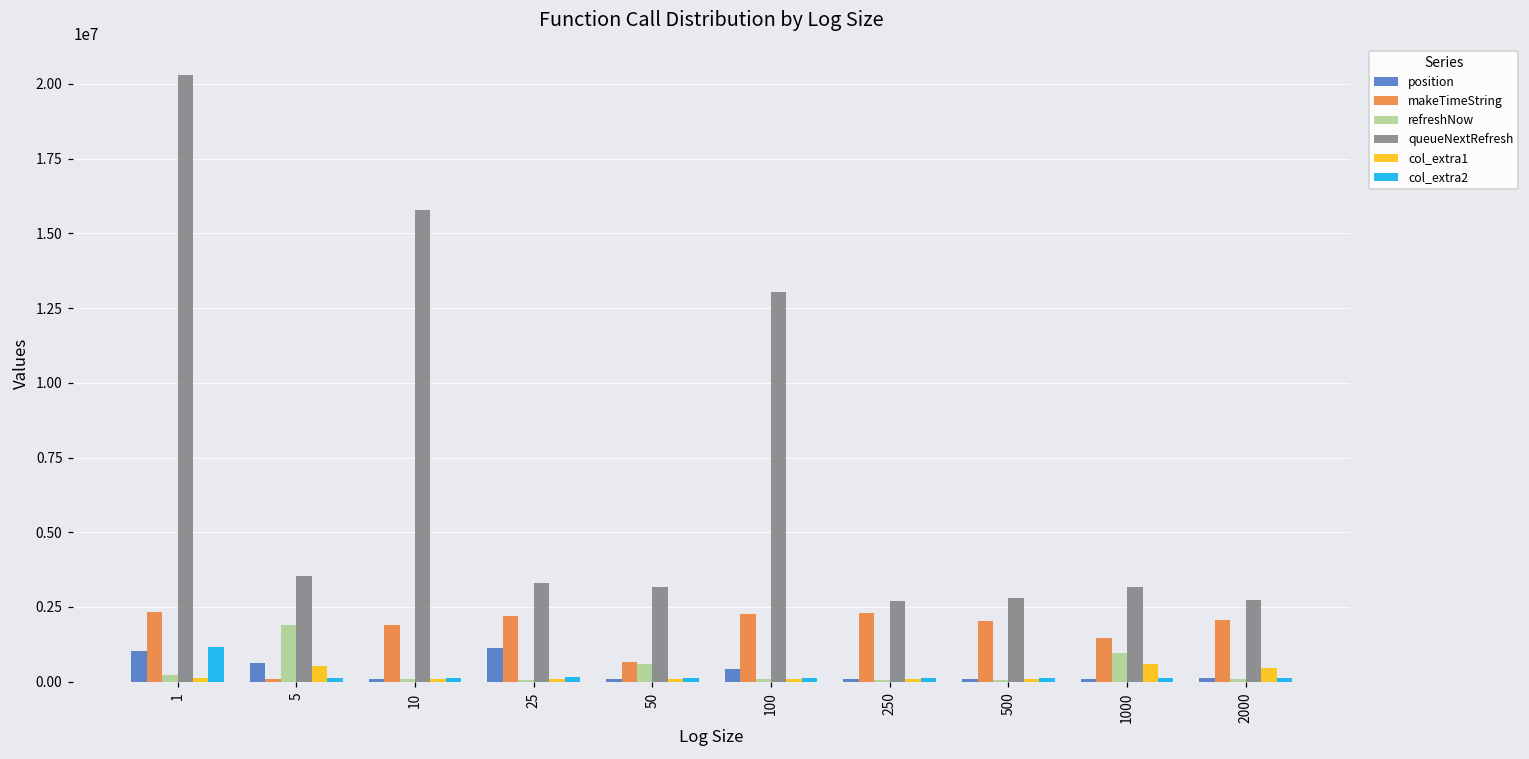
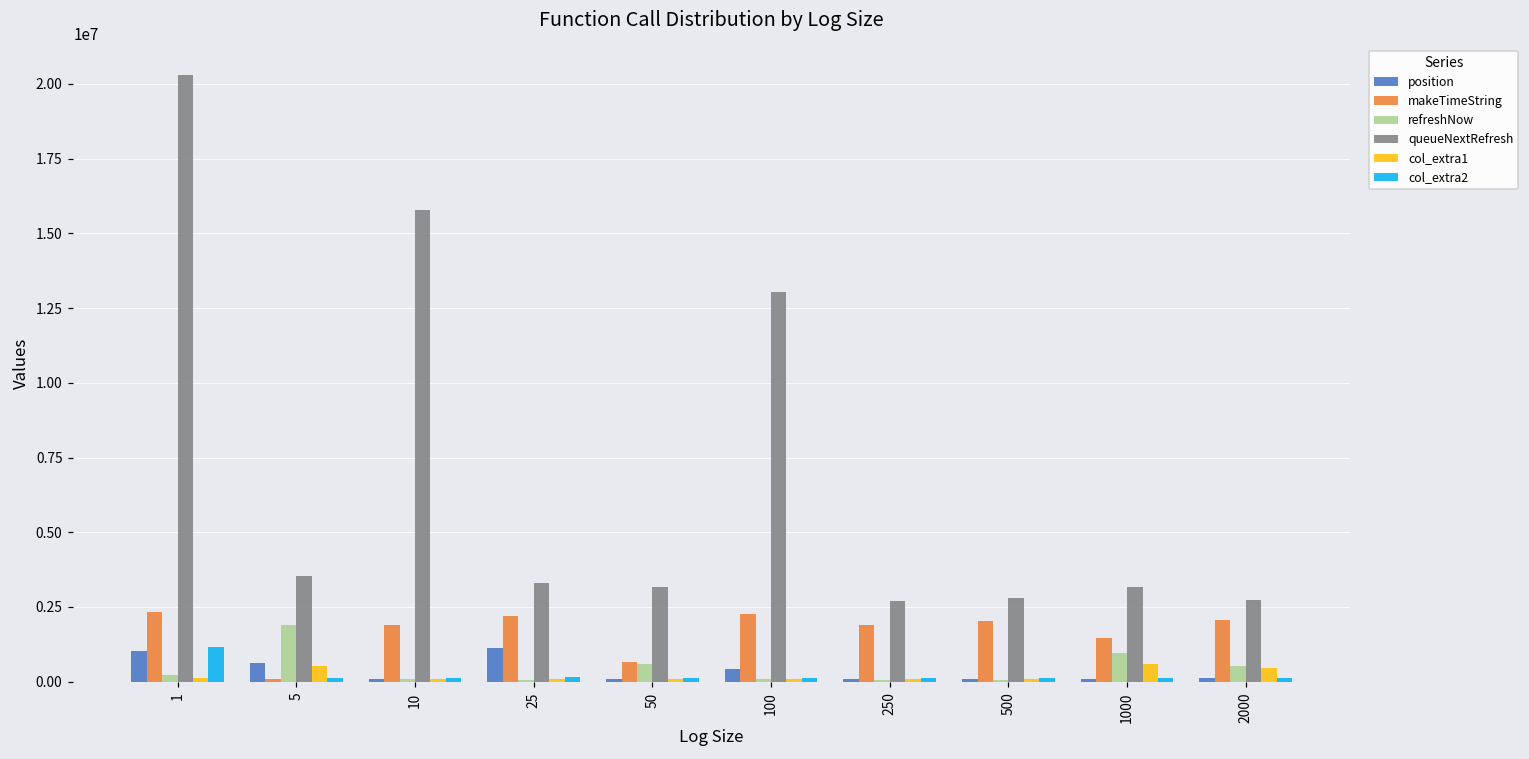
  {
    "position": {
      "1": 1000000,
      "5": 600000,
      "25": 1100000,
      "100": 400000,
      "2000": 100000
    },
    "makeTimeString": {
      "1": 2300000,
      "10": 1900000,
      "25": 2200000,
      "50": 600000,
      "100": 2300000,
-     "250": 2300000,
+     "250": 1900000,
      "500": 2000000,
      "1000": 1500000,
      "2000": 2100000
    },
    "refreshNow": {
      "1": 200000,
      "5": 1900000,
      "50": 600000,
      "1000": 1000000,
-     "2000": 100000
+     "2000": 500000
    },
    "queueNextRefresh": {
      "1": 20300000,
      "5": 3500000,
      "10": 15800000,
      "25": 3300000,
      "50": 3200000,
      "100": 13000000,
      "250": 2700000,
      "500": 2800000,
      "1000": 3200000,
      "2000": 2700000
    },
    "col_extra1": {
      "1": 100000,
      "5": 500000,
      "1000": 600000,
      "2000": 500000
    },
    "col_extra2": {
      "1": 1200000,
      "5": 100000,
      "10": 100000,
      "25": 200000,
      "50": 100000,
      "100": 100000,
      "250": 100000,
      "500": 100000,
      "1000": 100000,
      "2000": 100000
    }
  }
